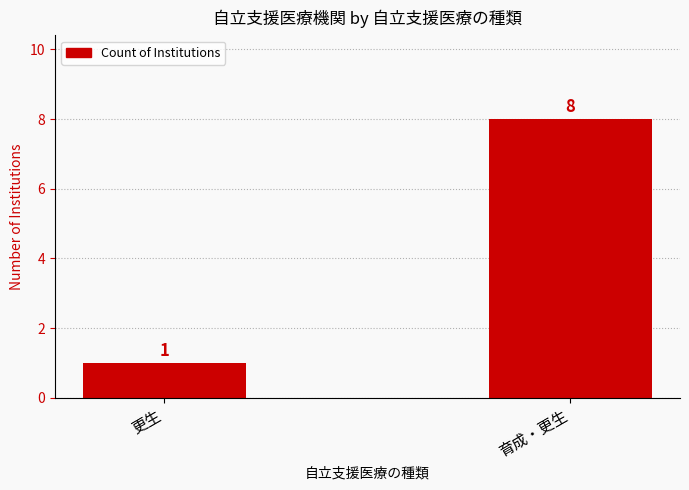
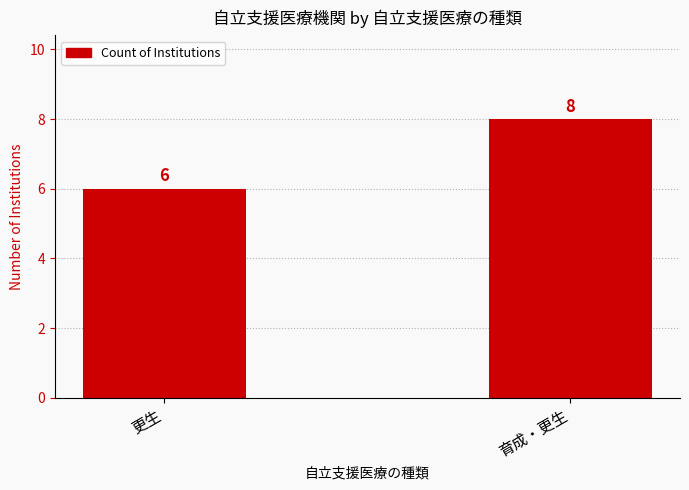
  {
-   "更生": 1,
+   "更生": 6,
    "育成・更生": 8
  }
